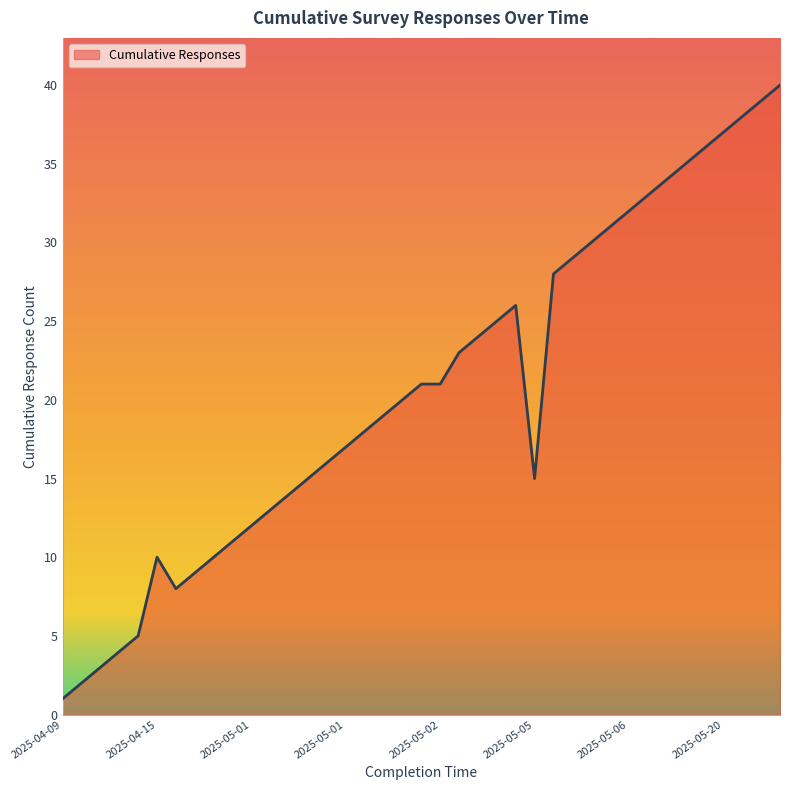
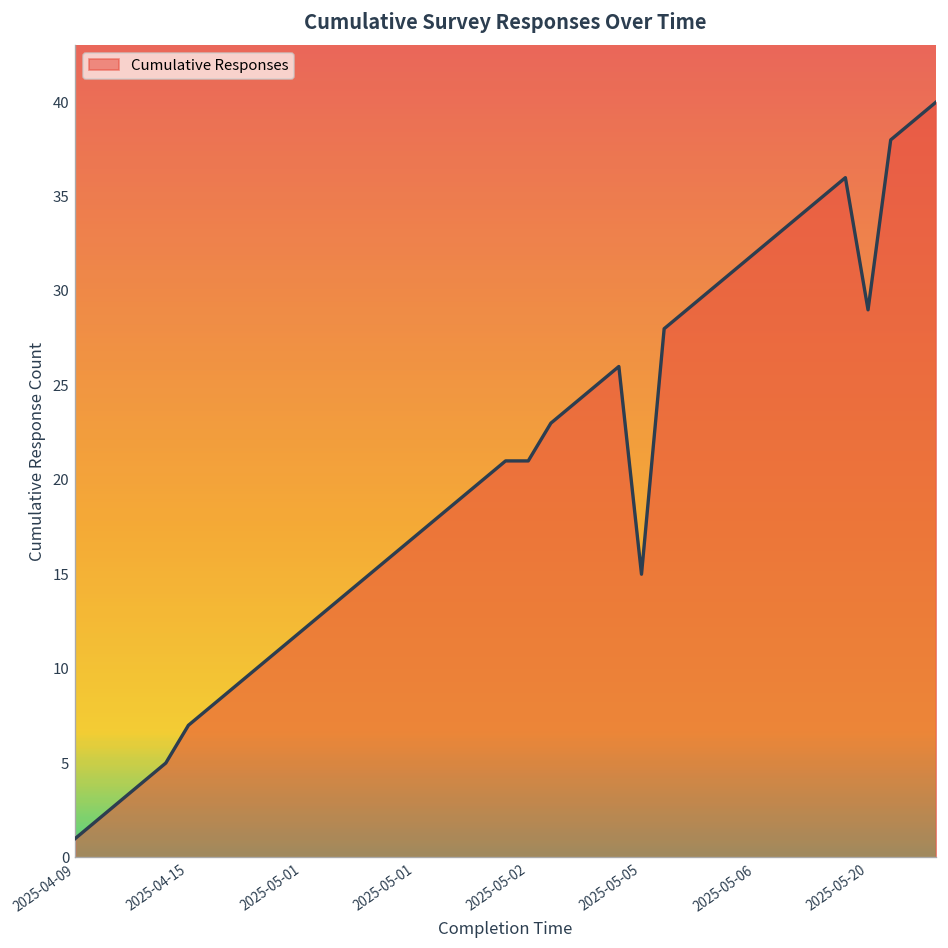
  {
    "2025-04-09": 1,
-   "2025-04-15": 10,
+   "2025-04-15": 7,
    "2025-05-02": 21,
    "2025-05-05": 15,
    "2025-05-06": 32,
-   "2025-05-20": 37
+   "2025-05-20": 29
  }
